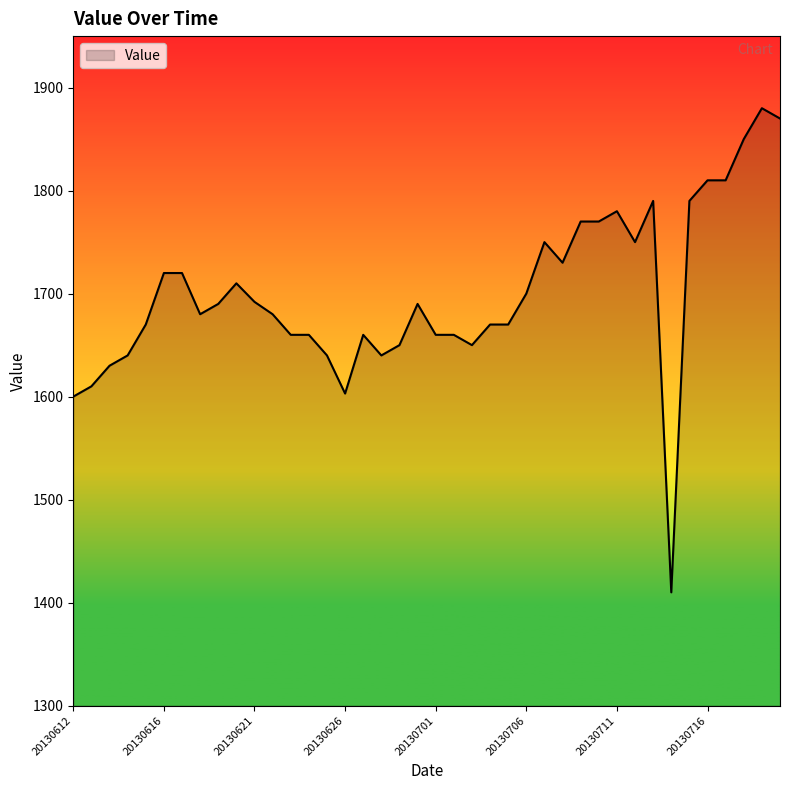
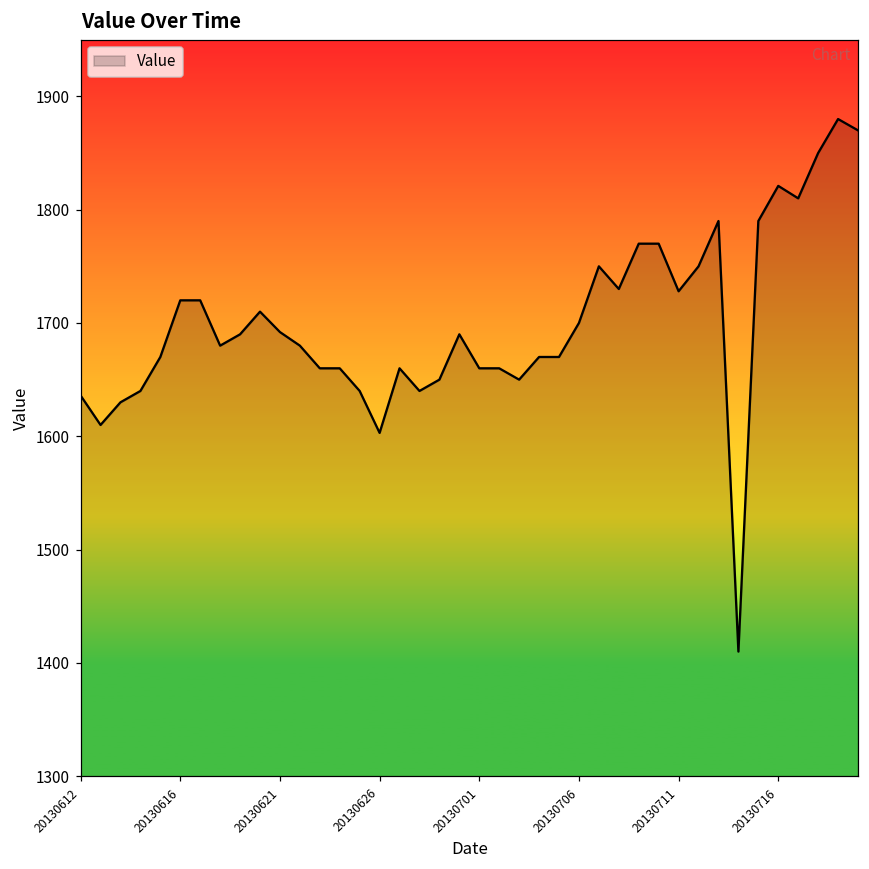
  {
-   "20130612": 1600,
+   "20130612": 1636,
    "20130616": 1720,
    "20130621": 1692,
    "20130626": 1603,
    "20130701": 1660,
    "20130706": 1700,
-   "20130711": 1780,
-   "20130716": 1810
+   "20130711": 1728,
+   "20130716": 1821
  }
